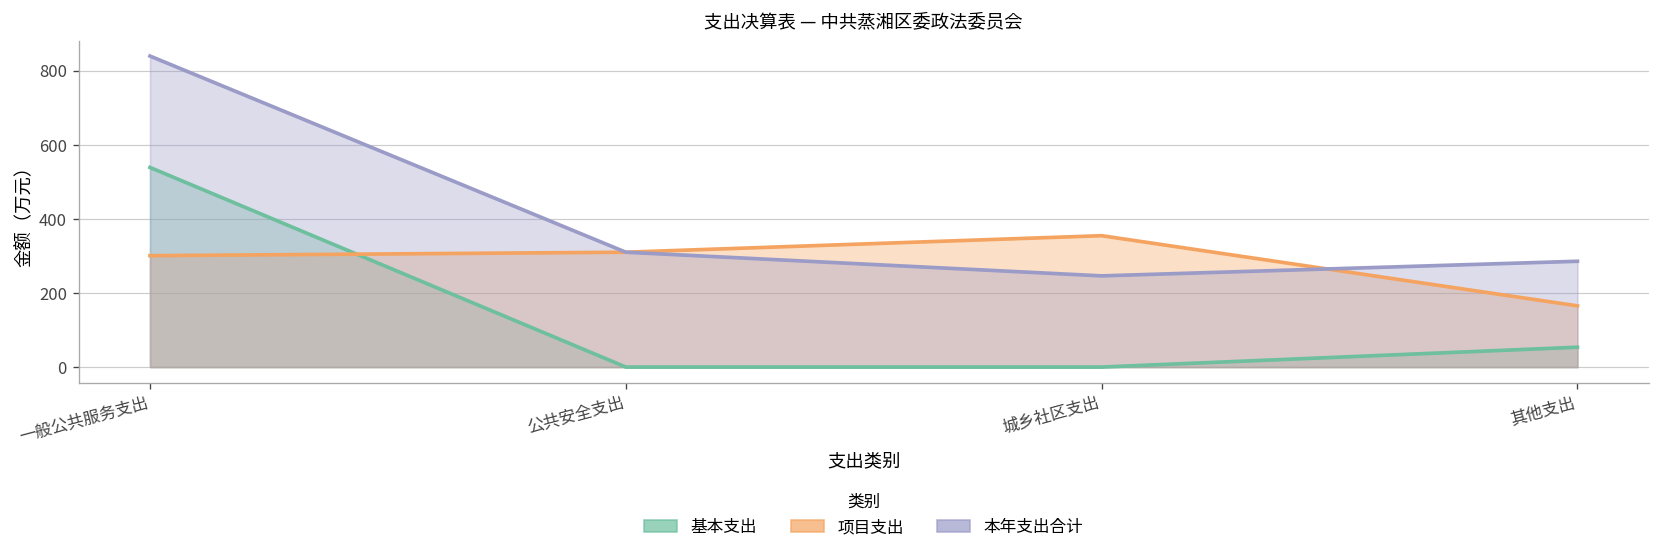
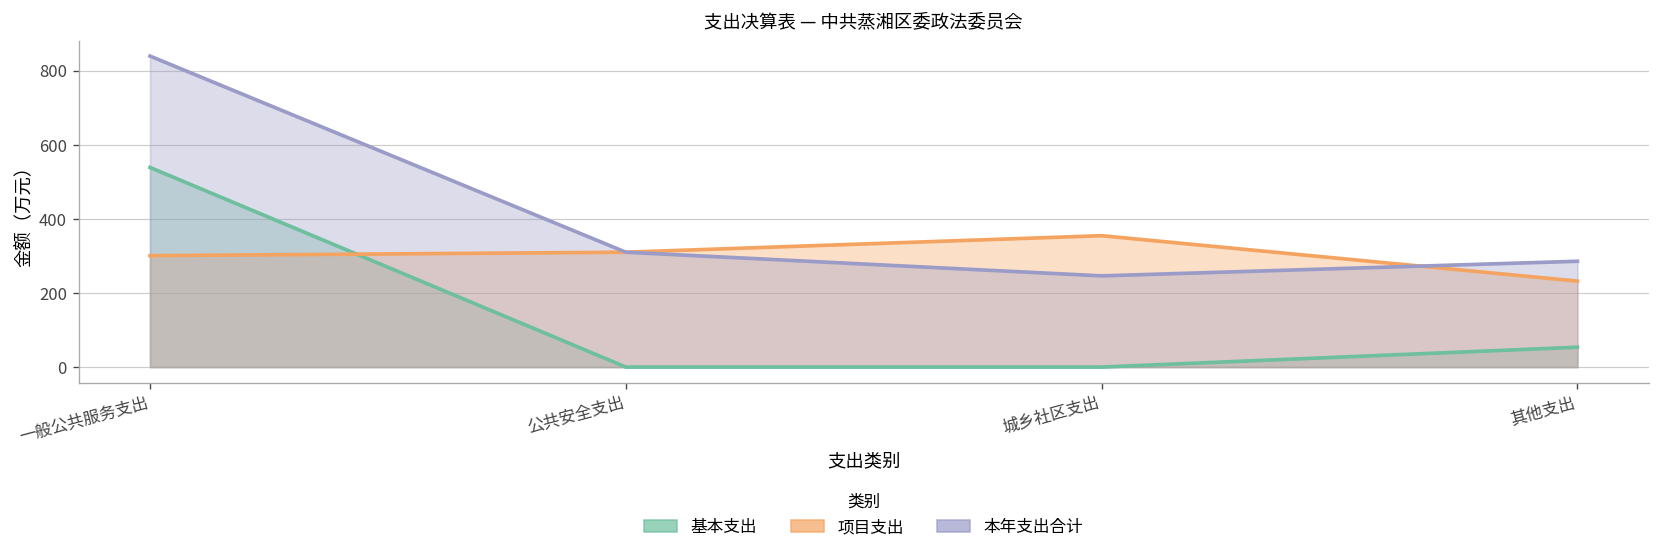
  {
    "项目支出": {
      "一般公共服务支出": 300,
      "城乡社区支出": 350,
-     "其他支出": 170
+     "其他支出": 230
    }
  }
